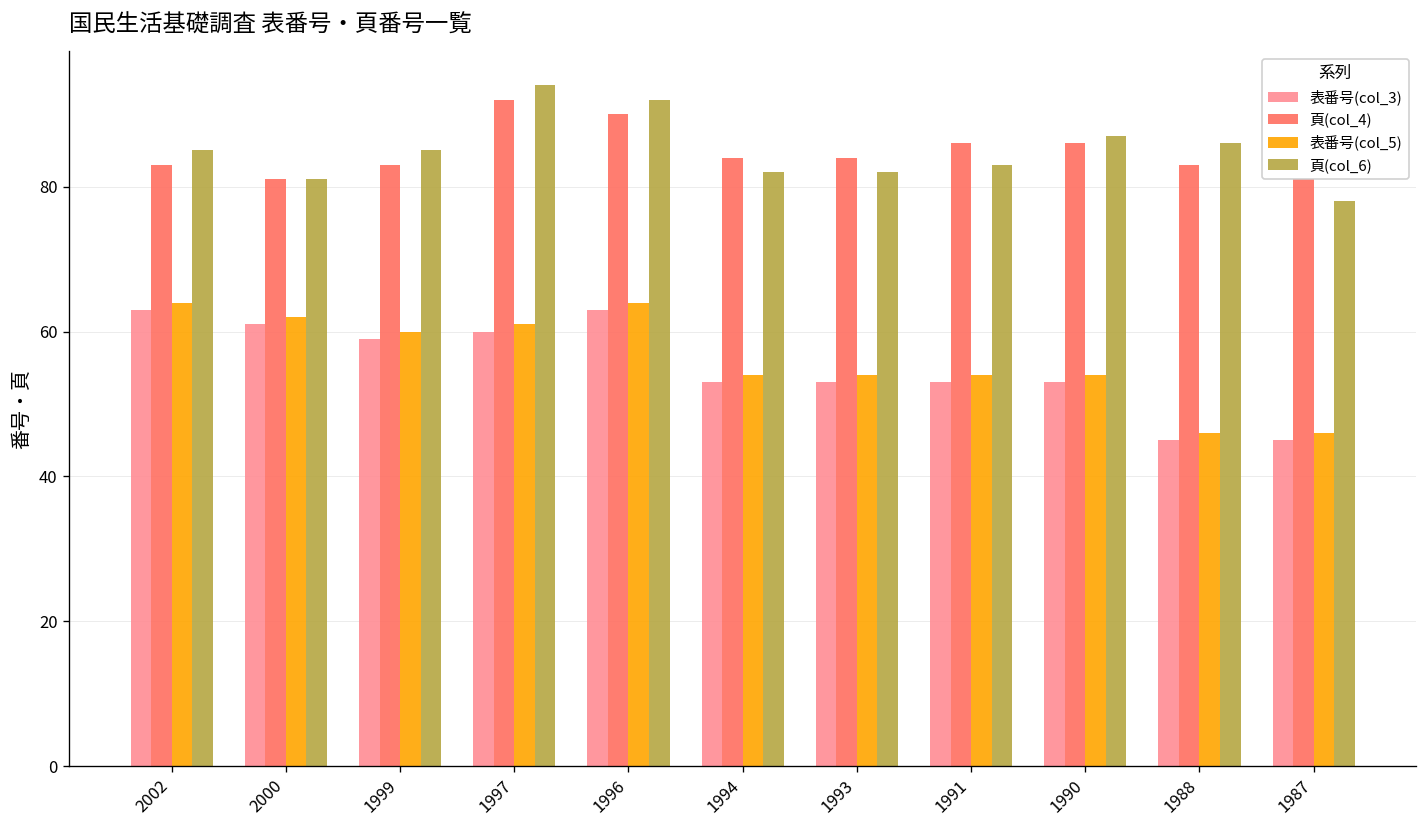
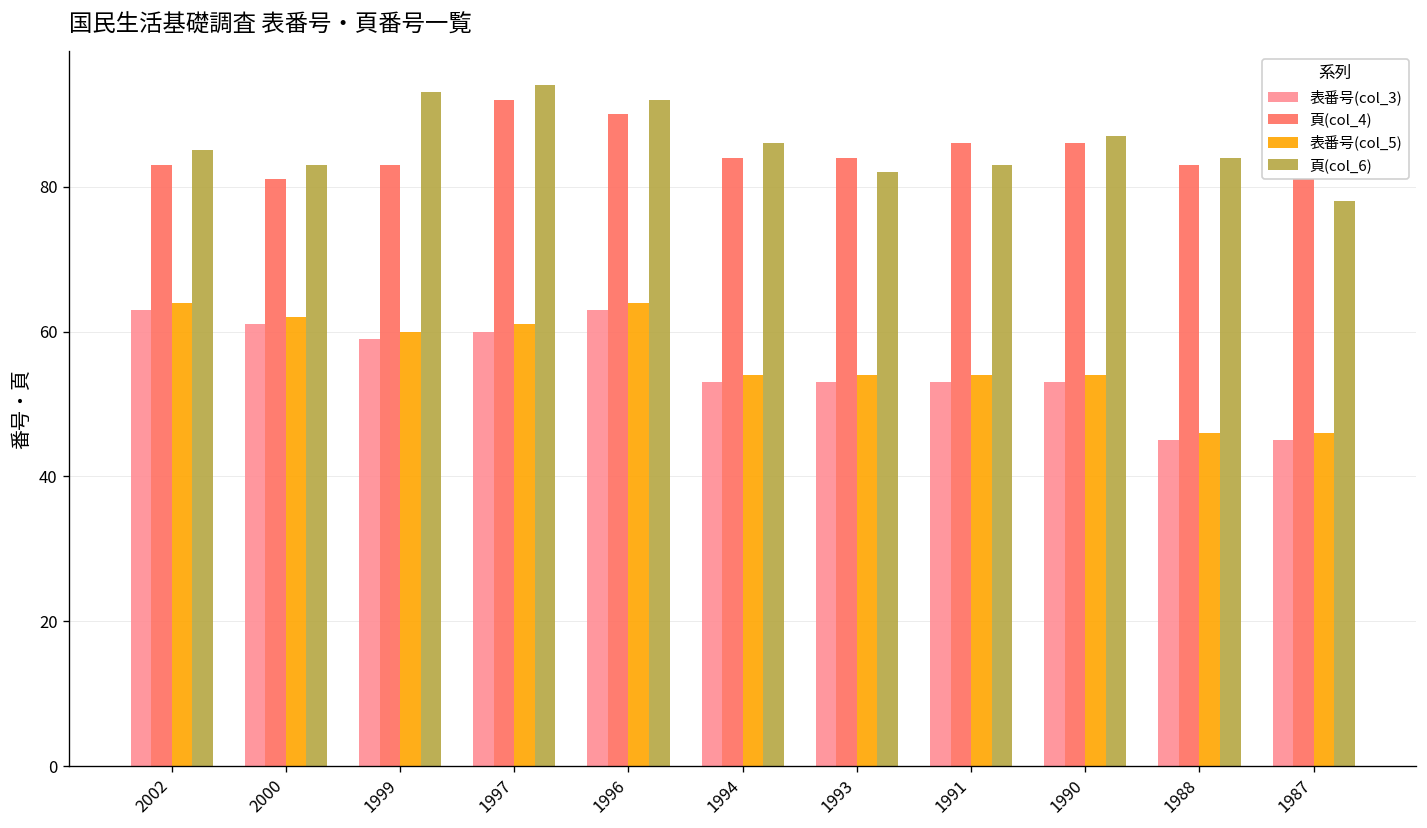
  {
    "表番号(col_5)": {
      "2002": 64,
      "2000": 62,
      "1999": 60,
      "1997": 61,
      "1996": 64,
      "1994": 54,
      "1993": 54,
      "1991": 54,
      "1990": 54,
      "1988": 46,
      "1987": 46
    },
    "頁(col_6)": {
      "2002": 85,
-     "2000": 81,
-     "1999": 85,
+     "2000": 83,
+     "1999": 93,
      "1997": 94,
      "1996": 92,
-     "1994": 82,
+     "1994": 86,
      "1993": 82,
      "1991": 83,
      "1990": 87,
-     "1988": 86,
+     "1988": 84,
      "1987": 78
    }
  }
